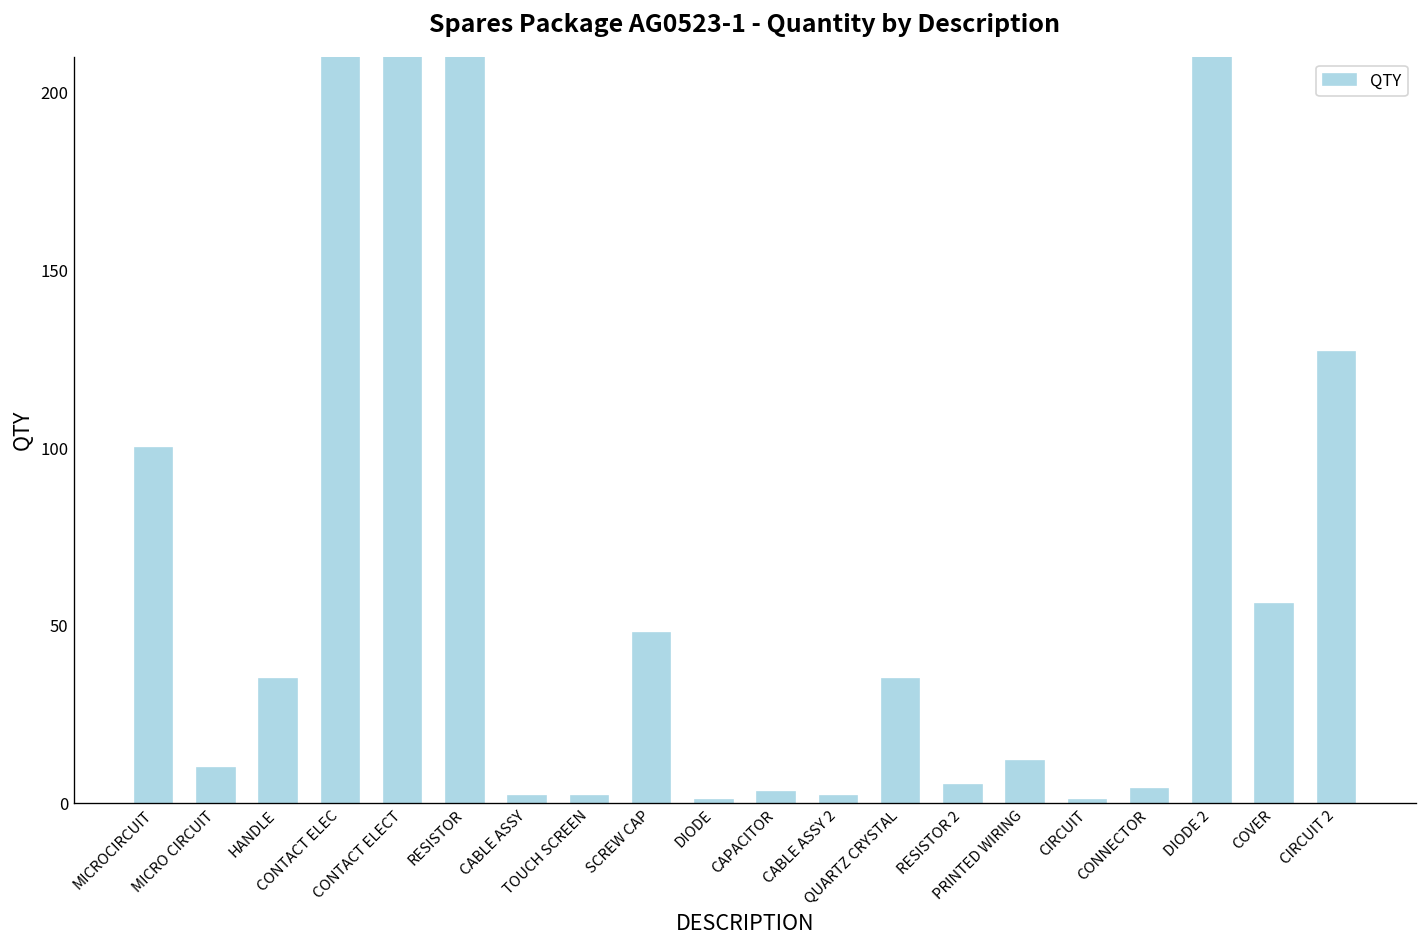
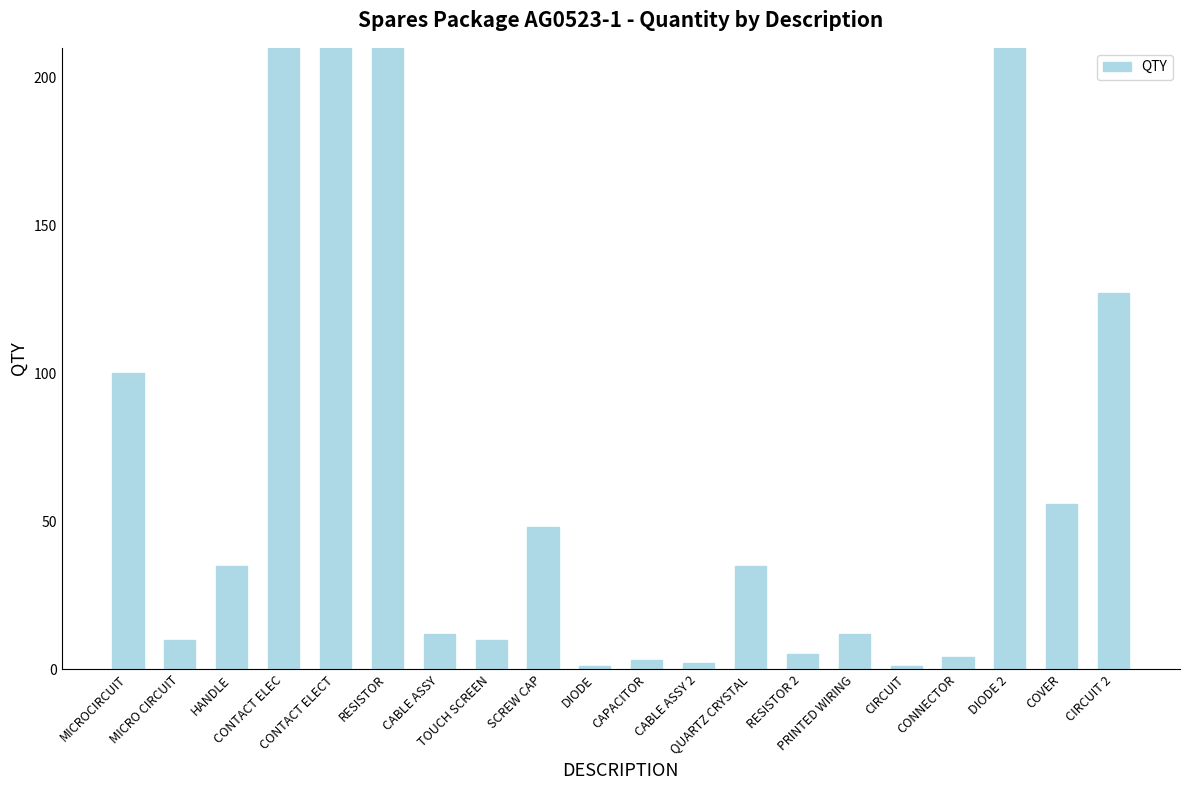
  {
    "MICROCIRCUIT": 100,
    "MICRO CIRCUIT": 10,
    "HANDLE": 35,
-   "CABLE ASSY": 2,
-   "TOUCH SCREEN": 2,
+   "CABLE ASSY": 12,
+   "TOUCH SCREEN": 10,
    "SCREW CAP": 48,
    "DIODE": 1,
    "CAPACITOR": 3,
    "CABLE ASSY 2": 2,
    "QUARTZ CRYSTAL": 35,
    "RESISTOR 2": 5,
    "PRINTED WIRING": 12,
    "CIRCUIT": 1,
    "CONNECTOR": 4,
    "COVER": 56,
    "CIRCUIT 2": 127
  }
